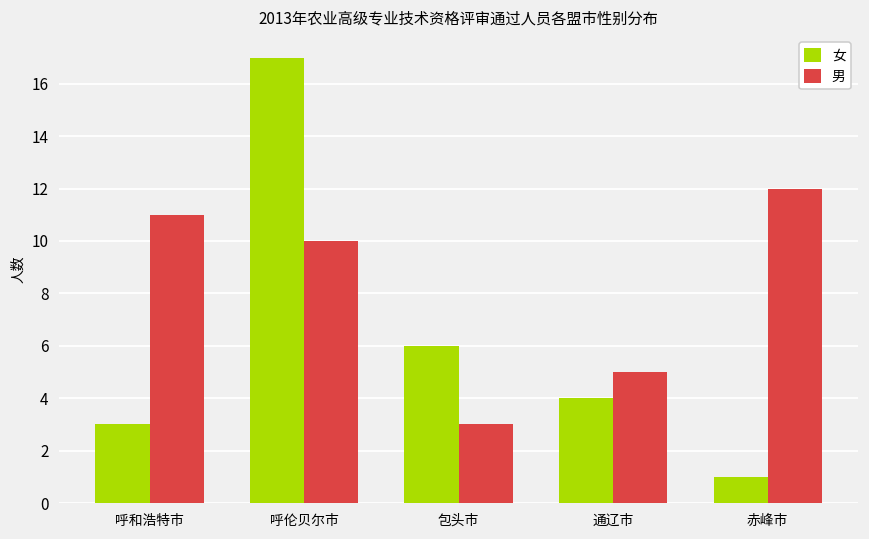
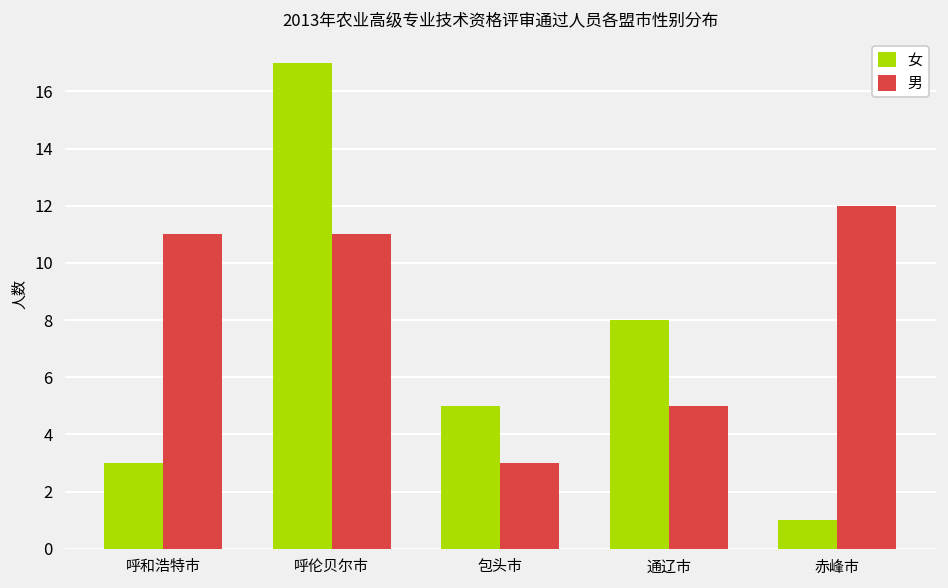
  {
    "女": {
      "呼和浩特市": 3,
      "呼伦贝尔市": 17,
-     "包头市": 6,
-     "通辽市": 4,
+     "包头市": 5,
+     "通辽市": 8,
      "赤峰市": 1
    },
    "男": {
      "呼和浩特市": 11,
-     "呼伦贝尔市": 10,
+     "呼伦贝尔市": 11,
      "包头市": 3,
      "通辽市": 5,
      "赤峰市": 12
    }
  }
